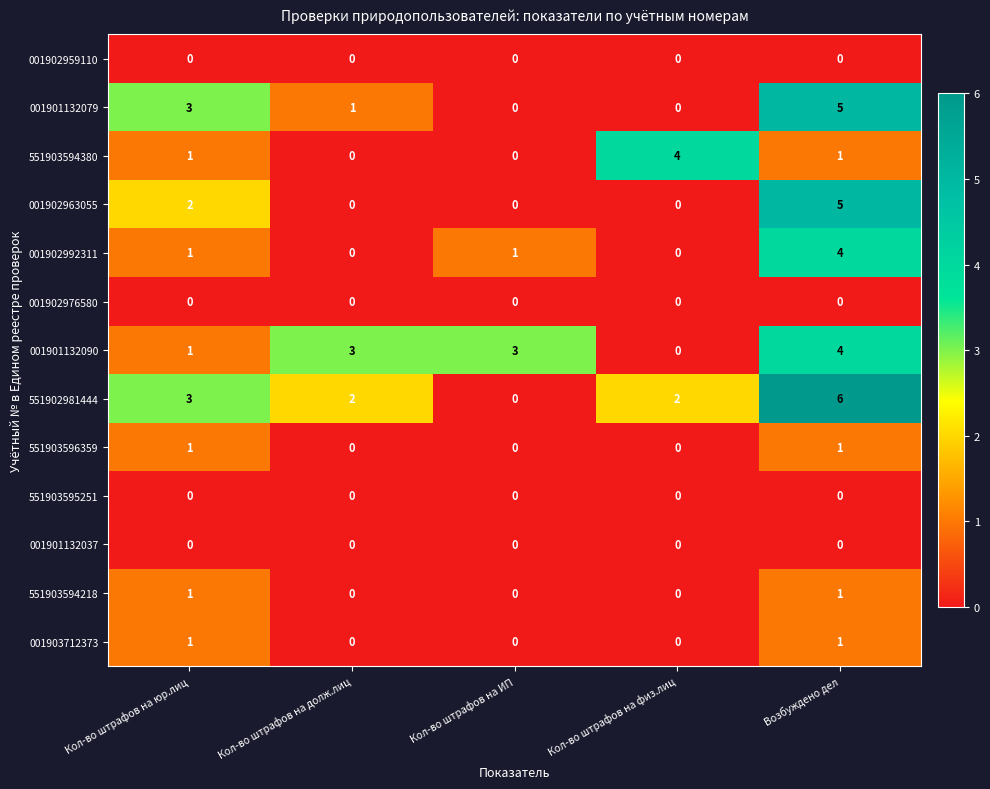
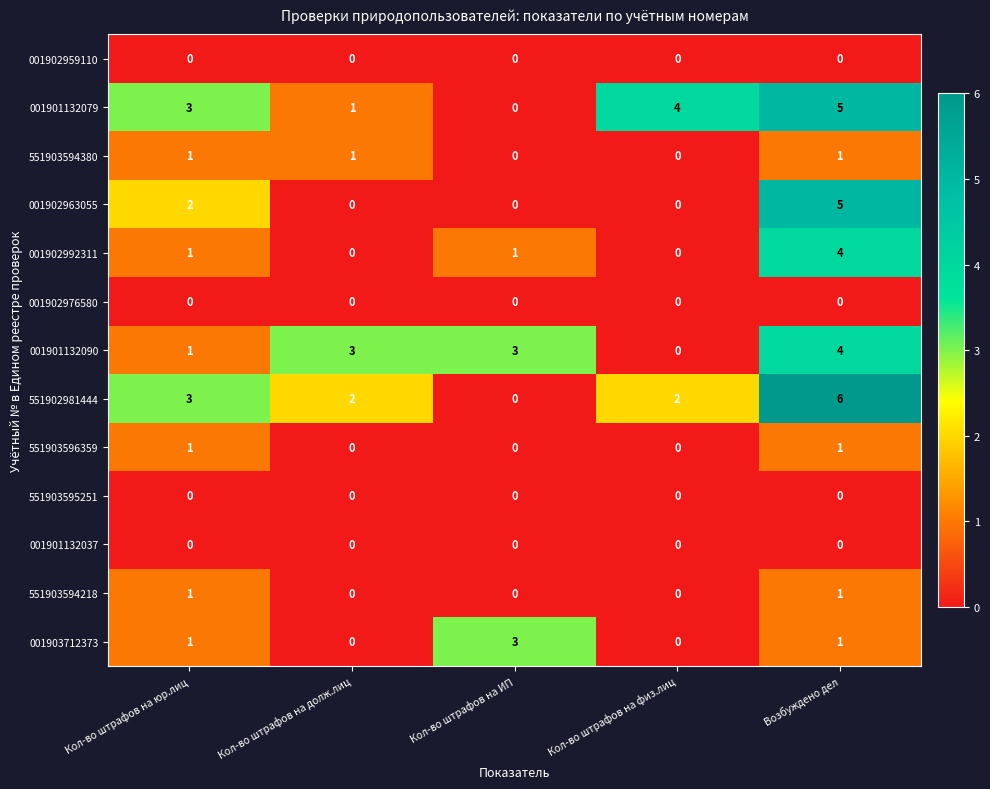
  {
    "001902959110": {
      "Кол-во штрафов на юр.лиц": 0,
      "Кол-во штрафов на долж.лиц": 0,
      "Кол-во штрафов на ИП": 0,
      "Кол-во штрафов на физ.лиц": 0,
      "Возбуждено дел": 0
    },
    "001901132079": {
      "Кол-во штрафов на юр.лиц": 3,
      "Кол-во штрафов на долж.лиц": 1,
      "Кол-во штрафов на ИП": 0,
-     "Кол-во штрафов на физ.лиц": 0,
+     "Кол-во штрафов на физ.лиц": 4,
      "Возбуждено дел": 5
    },
    "551903594380": {
      "Кол-во штрафов на юр.лиц": 1,
-     "Кол-во штрафов на долж.лиц": 0,
+     "Кол-во штрафов на долж.лиц": 1,
      "Кол-во штрафов на ИП": 0,
-     "Кол-во штрафов на физ.лиц": 4,
+     "Кол-во штрафов на физ.лиц": 0,
      "Возбуждено дел": 1
    },
    "001902963055": {
      "Кол-во штрафов на юр.лиц": 2,
      "Кол-во штрафов на долж.лиц": 0,
      "Кол-во штрафов на ИП": 0,
      "Кол-во штрафов на физ.лиц": 0,
      "Возбуждено дел": 5
    },
    "001902992311": {
      "Кол-во штрафов на юр.лиц": 1,
      "Кол-во штрафов на долж.лиц": 0,
      "Кол-во штрафов на ИП": 1,
      "Кол-во штрафов на физ.лиц": 0,
      "Возбуждено дел": 4
    },
    "001902976580": {
      "Кол-во штрафов на юр.лиц": 0,
      "Кол-во штрафов на долж.лиц": 0,
      "Кол-во штрафов на ИП": 0,
      "Кол-во штрафов на физ.лиц": 0,
      "Возбуждено дел": 0
    },
    "001901132090": {
      "Кол-во штрафов на юр.лиц": 1,
      "Кол-во штрафов на долж.лиц": 3,
      "Кол-во штрафов на ИП": 3,
      "Кол-во штрафов на физ.лиц": 0,
      "Возбуждено дел": 4
    },
    "551902981444": {
      "Кол-во штрафов на юр.лиц": 3,
      "Кол-во штрафов на долж.лиц": 2,
      "Кол-во штрафов на ИП": 0,
      "Кол-во штрафов на физ.лиц": 2,
      "Возбуждено дел": 6
    },
    "551903596359": {
      "Кол-во штрафов на юр.лиц": 1,
      "Кол-во штрафов на долж.лиц": 0,
      "Кол-во штрафов на ИП": 0,
      "Кол-во штрафов на физ.лиц": 0,
      "Возбуждено дел": 1
    },
    "551903595251": {
      "Кол-во штрафов на юр.лиц": 0,
      "Кол-во штрафов на долж.лиц": 0,
      "Кол-во штрафов на ИП": 0,
      "Кол-во штрафов на физ.лиц": 0,
      "Возбуждено дел": 0
    },
    "001901132037": {
      "Кол-во штрафов на юр.лиц": 0,
      "Кол-во штрафов на долж.лиц": 0,
      "Кол-во штрафов на ИП": 0,
      "Кол-во штрафов на физ.лиц": 0,
      "Возбуждено дел": 0
    },
    "551903594218": {
      "Кол-во штрафов на юр.лиц": 1,
      "Кол-во штрафов на долж.лиц": 0,
      "Кол-во штрафов на ИП": 0,
      "Кол-во штрафов на физ.лиц": 0,
      "Возбуждено дел": 1
    },
    "001903712373": {
      "Кол-во штрафов на юр.лиц": 1,
      "Кол-во штрафов на долж.лиц": 0,
-     "Кол-во штрафов на ИП": 0,
+     "Кол-во штрафов на ИП": 3,
      "Кол-во штрафов на физ.лиц": 0,
      "Возбуждено дел": 1
    }
  }
